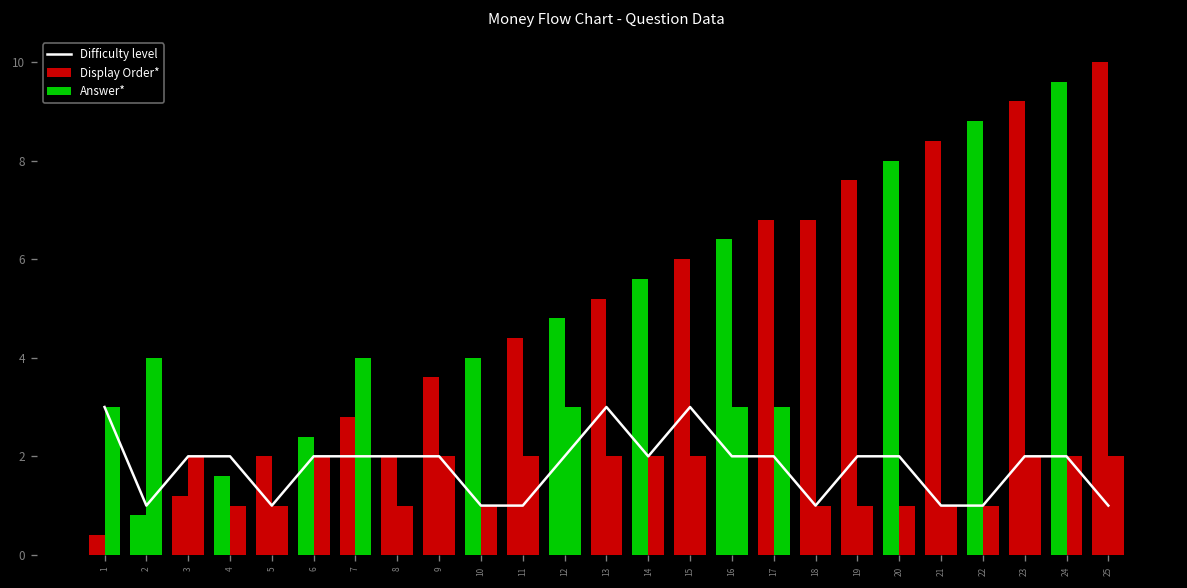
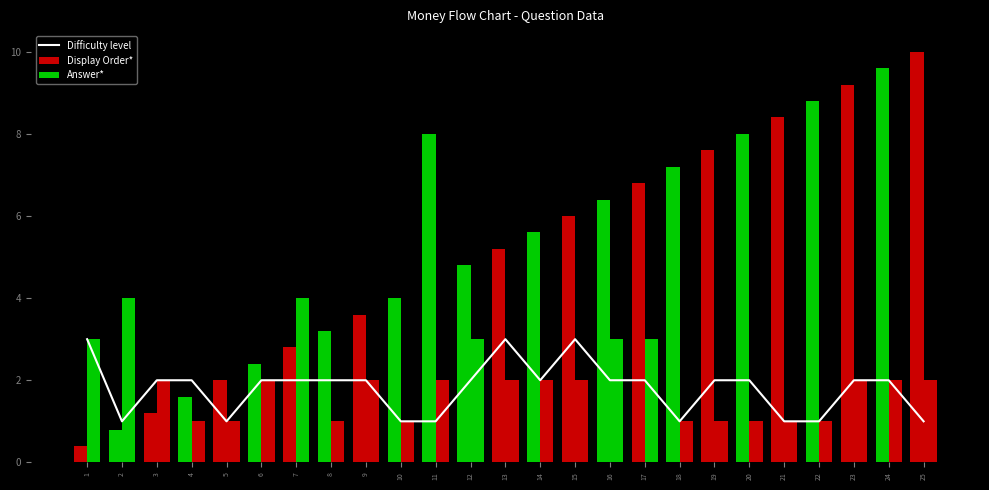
  {
    "Display Order*": {
      "1": 0.4,
      "2": 0.8,
      "3": 1.2,
      "4": 1.6,
      "5": 2.0,
      "6": 2.4,
      "7": 2.8,
-     "8": 2.0,
+     "8": 3.2,
      "9": 3.6,
      "10": 4.0,
-     "11": 4.4,
+     "11": 8.0,
      "12": 4.8,
      "13": 5.2,
      "14": 5.6,
      "15": 6.0,
      "16": 6.4,
      "17": 6.8,
-     "18": 6.8,
+     "18": 7.2,
      "19": 7.6,
      "20": 8.0,
      "21": 8.4,
      "22": 8.8,
      "23": 9.2,
      "24": 9.6,
      "25": 10.0
    },
    "Difficulty level": {
      "1": 3.0,
      "2": 1.0,
      "3": 2.0,
      "4": 2.0,
      "5": 1.0,
      "6": 2.0,
      "7": 2.0,
      "8": 2.0,
      "9": 2.0,
      "10": 1.0,
      "11": 1.0,
      "12": 2.0,
      "13": 3.0,
      "14": 2.0,
      "15": 3.0,
      "16": 2.0,
      "17": 2.0,
      "18": 1.0,
      "19": 2.0,
      "20": 2.0,
      "21": 1.0,
      "22": 1.0,
      "23": 2.0,
      "24": 2.0,
      "25": 1.0
    },
    "Answer*": {
      "1": 3.0,
      "2": 4.0,
      "3": 2.0,
      "4": 1.0,
      "5": 1.0,
      "6": 2.0,
      "7": 4.0,
      "8": 1.0,
      "9": 2.0,
      "10": 1.0,
      "11": 2.0,
      "12": 3.0,
      "13": 2.0,
      "14": 2.0,
      "15": 2.0,
      "16": 3.0,
      "17": 3.0,
      "18": 1.0,
      "19": 1.0,
      "20": 1.0,
      "21": 1.0,
      "22": 1.0,
      "23": 2.0,
      "24": 2.0,
      "25": 2.0
    }
  }
